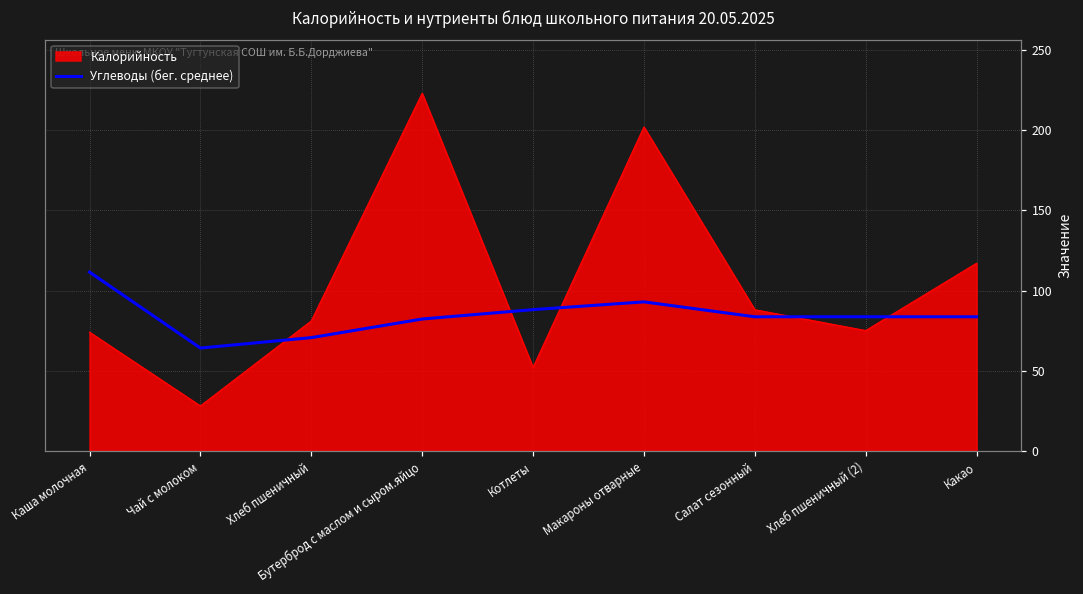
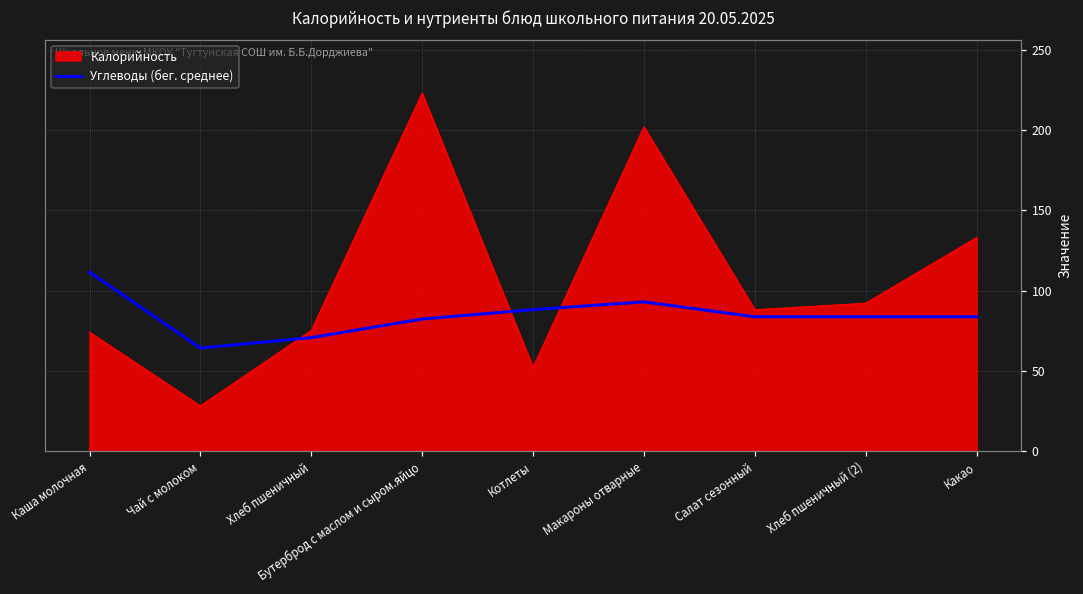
  {
    "Калорийность": {
      "Каша молочная": 74,
      "Чай с молоком": 28,
-     "Хлеб пшеничный": 81,
+     "Хлеб пшеничный": 75,
      "Бутерброд с маслом и сыром.яйцо": 223,
      "Котлеты": 52,
      "Макароны отварные": 202,
      "Салат сезонный": 88,
-     "Хлеб пшеничный (2)": 75,
-     "Какао": 117
+     "Хлеб пшеничный (2)": 92,
+     "Какао": 133
    },
    "Углеводы (бег. среднее)": {
      "Каша молочная": 112,
      "Чай с молоком": 64,
      "Хлеб пшеничный": 71,
      "Бутерброд с маслом и сыром.яйцо": 82,
      "Котлеты": 88,
      "Макароны отварные": 93,
      "Салат сезонный": 84,
      "Хлеб пшеничный (2)": 84,
      "Какао": 84
    }
  }
